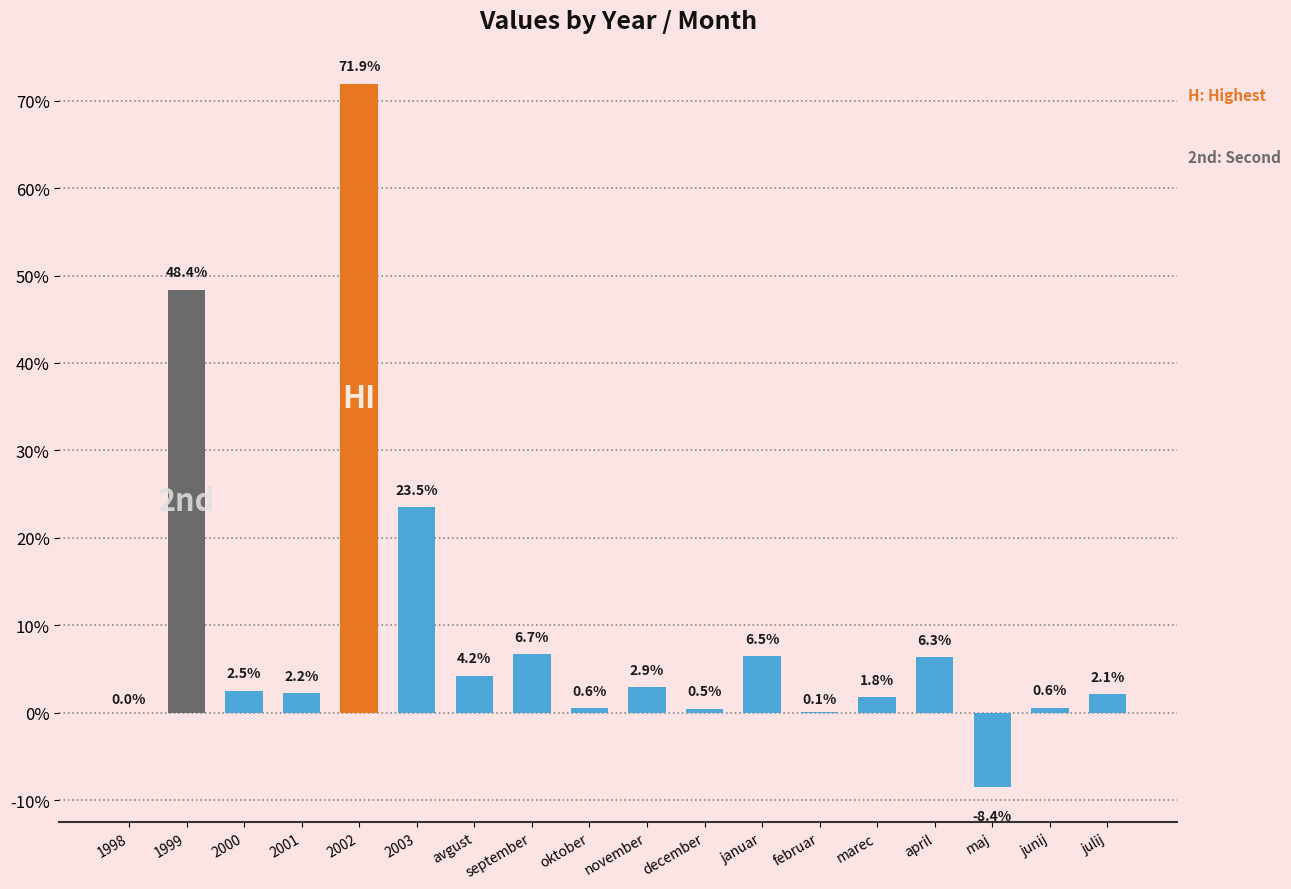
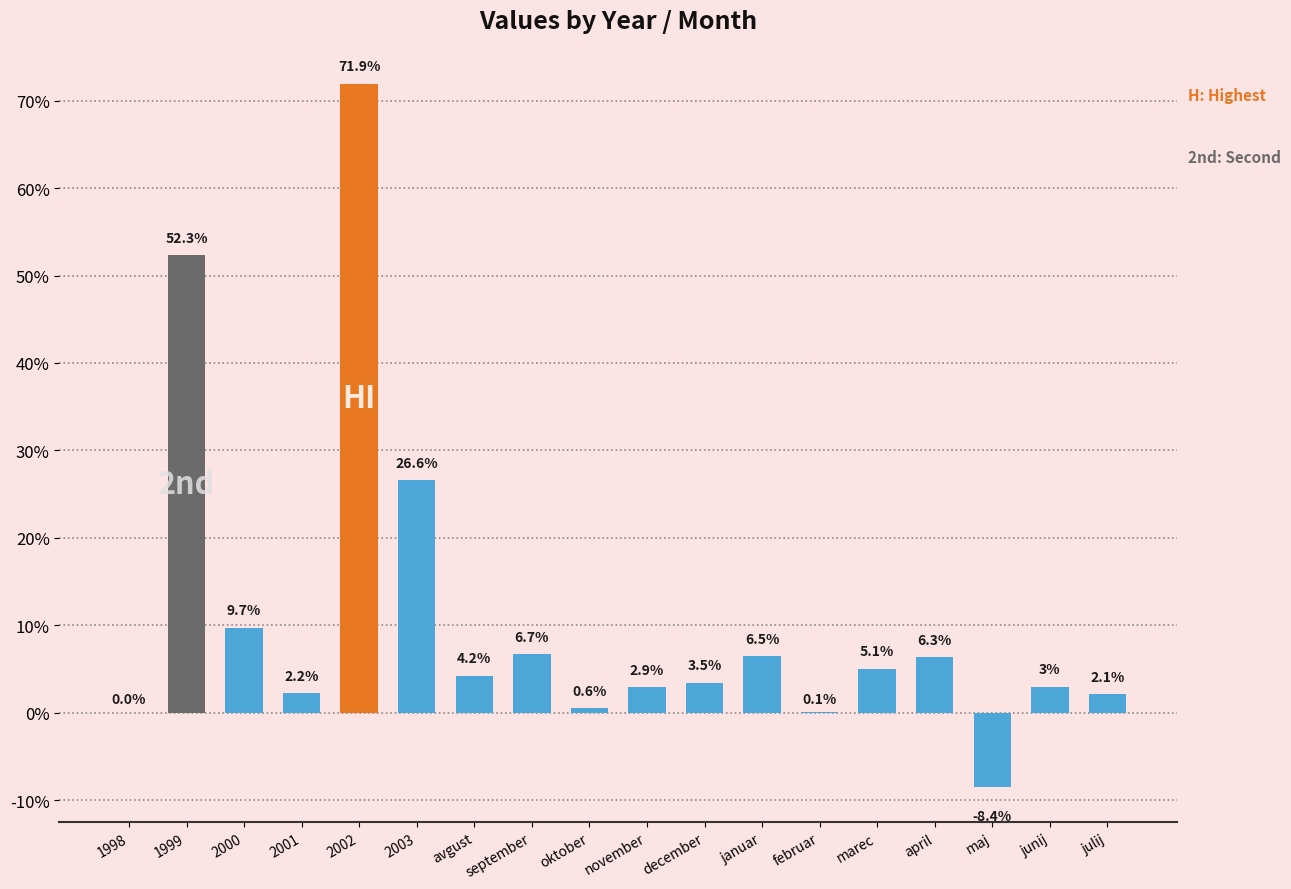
  {
    "1998": "0.0%",
-   "1999": "48.4%",
-   "2000": "2.5%",
+   "1999": "52.3%",
+   "2000": "9.7%",
    "2001": "2.2%",
    "2002": "71.9%",
-   "2003": "23.5%",
+   "2003": "26.6%",
    "avgust": "4.2%",
    "september": "6.7%",
    "oktober": "0.6%",
    "november": "2.9%",
-   "december": "0.5%",
+   "december": "3.5%",
    "januar": "6.5%",
    "februar": "0.1%",
-   "marec": "1.8%",
+   "marec": "5.1%",
    "april": "6.3%",
    "maj": "-8.4%",
-   "junij": "0.6%",
+   "junij": "3%",
    "julij": "2.1%"
  }
